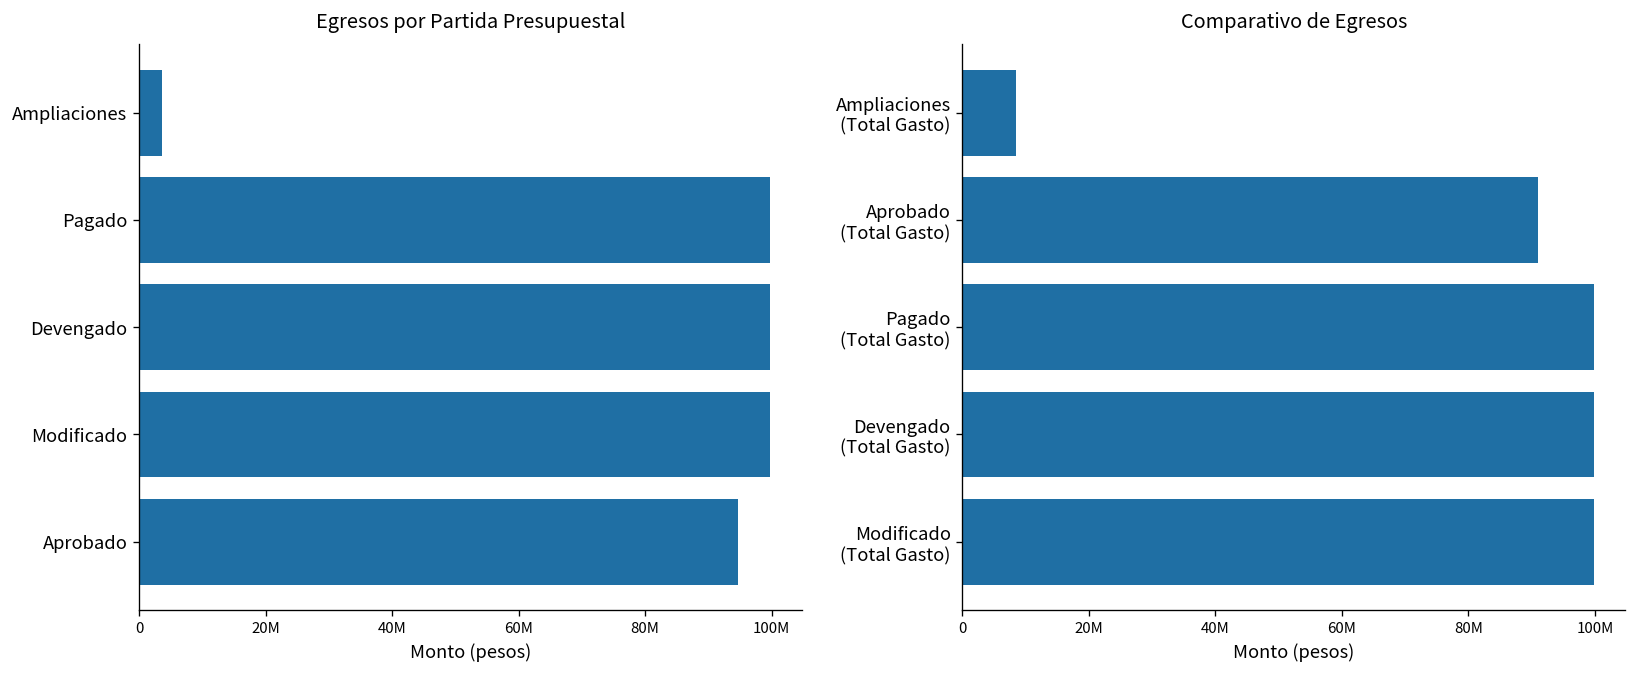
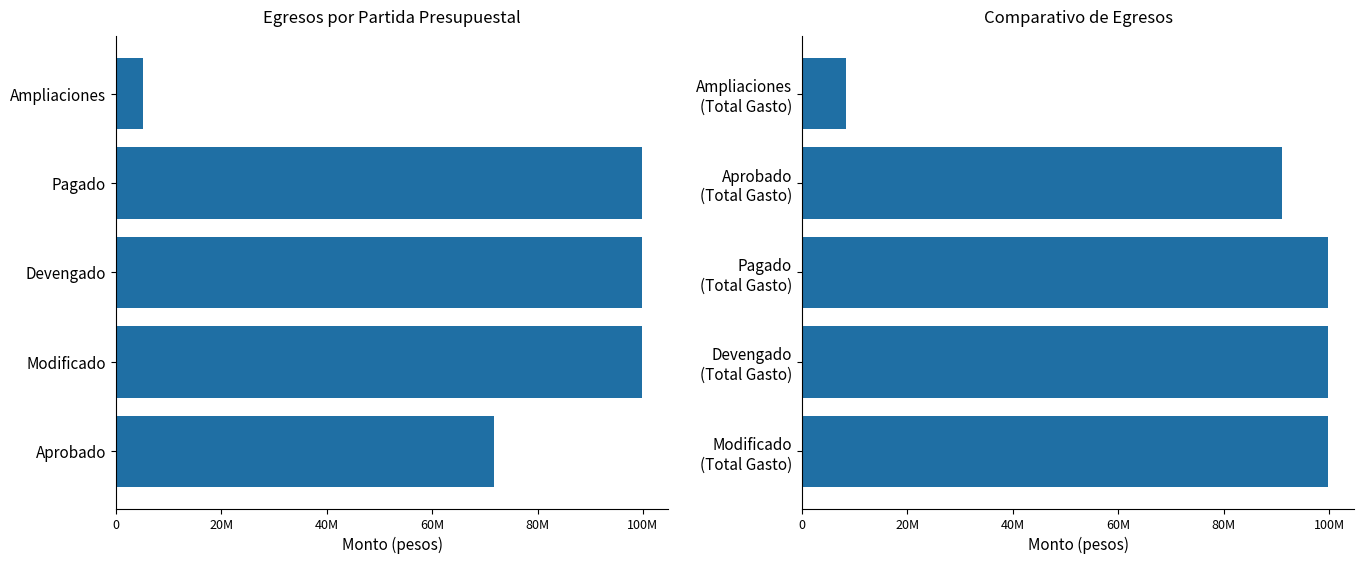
  {
    "Egresos por Partida Presupuestal": {
-     "Ampliaciones": 4000000,
+     "Ampliaciones": 5000000,
      "Pagado": 100000000,
      "Devengado": 100000000,
      "Modificado": 100000000,
-     "Aprobado": 95000000
+     "Aprobado": 72000000
    },
    "Comparativo de Egresos": {
      "Ampliaciones (Total Gasto)": 8000000,
      "Aprobado (Total Gasto)": 91000000,
      "Pagado (Total Gasto)": 100000000,
      "Devengado (Total Gasto)": 100000000,
      "Modificado (Total Gasto)": 100000000
    }
  }
